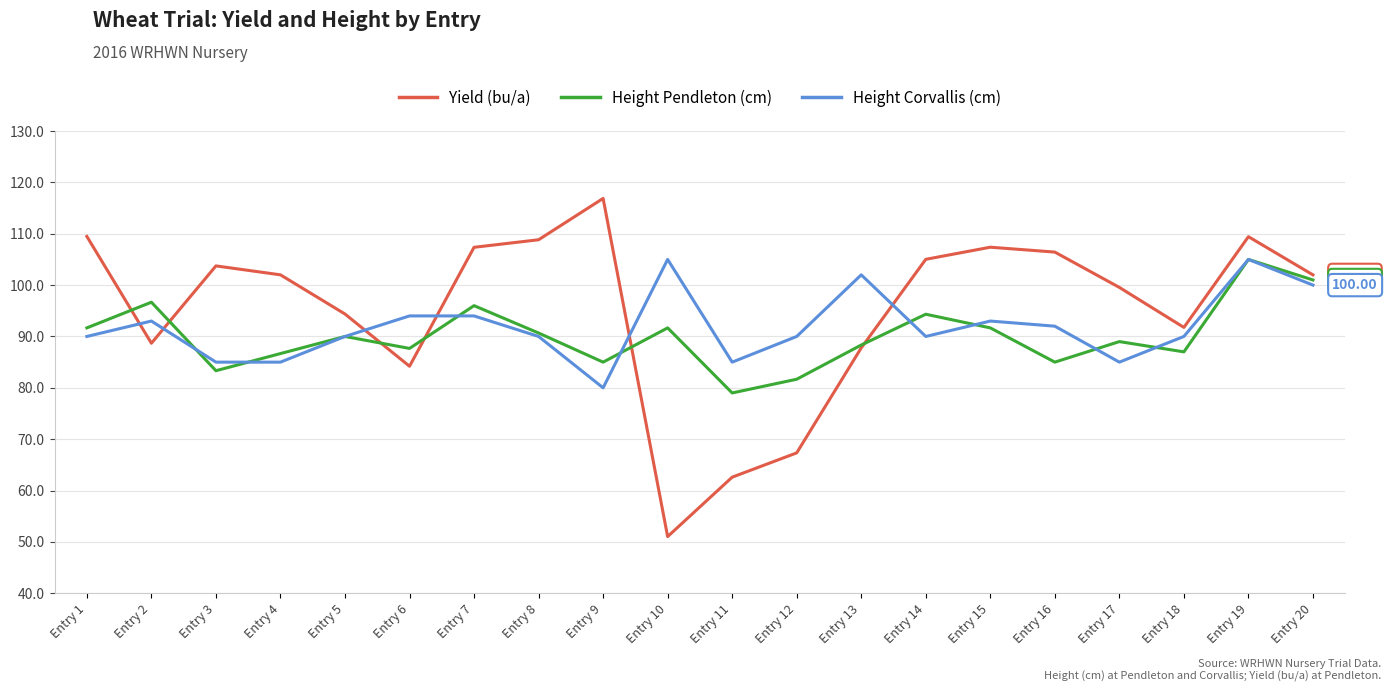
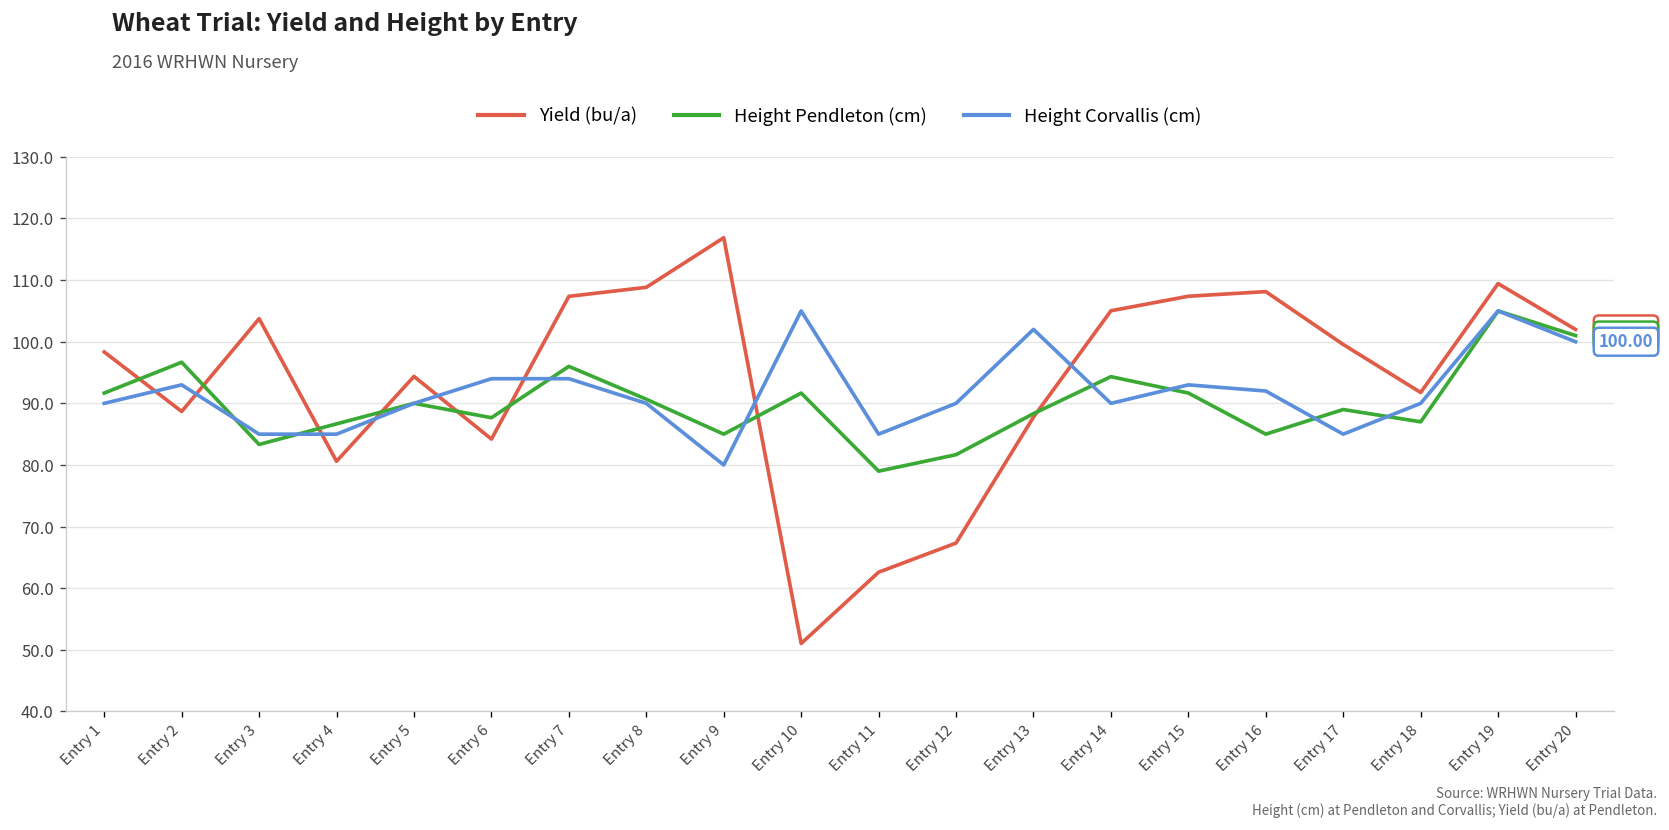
  {
    "Yield (bu/a)": {
-     "Entry 1": 109,
+     "Entry 1": 98,
      "Entry 2": 89,
      "Entry 3": 104,
-     "Entry 4": 102,
+     "Entry 4": 81,
      "Entry 5": 94,
      "Entry 6": 84,
      "Entry 7": 107,
      "Entry 8": 109,
      "Entry 9": 117,
      "Entry 10": 51,
      "Entry 11": 63,
      "Entry 12": 67,
      "Entry 13": 88,
      "Entry 14": 105,
      "Entry 15": 107,
-     "Entry 16": 106,
+     "Entry 16": 108,
      "Entry 17": 100,
      "Entry 18": 92,
      "Entry 19": 109
    },
    "Height Pendleton (cm)": {
      "Entry 1": 92,
      "Entry 2": 97,
      "Entry 3": 83,
      "Entry 4": 87,
      "Entry 6": 88,
      "Entry 7": 96,
      "Entry 8": 91,
      "Entry 9": 85,
      "Entry 10": 92,
      "Entry 11": 79,
      "Entry 12": 82,
      "Entry 13": 88,
      "Entry 14": 94,
      "Entry 15": 92,
      "Entry 16": 85,
      "Entry 17": 89,
      "Entry 18": 87
    },
    "Height Corvallis (cm)": {
      "Entry 1": 90,
      "Entry 2": 93,
      "Entry 3": 85,
      "Entry 4": 85,
      "Entry 6": 94,
      "Entry 7": 94,
      "Entry 8": 90,
      "Entry 9": 80,
      "Entry 10": 105,
      "Entry 11": 85,
      "Entry 12": 90,
      "Entry 13": 102,
      "Entry 14": 90,
      "Entry 15": 93,
      "Entry 16": 92,
      "Entry 17": 85,
      "Entry 18": 90
    }
  }
